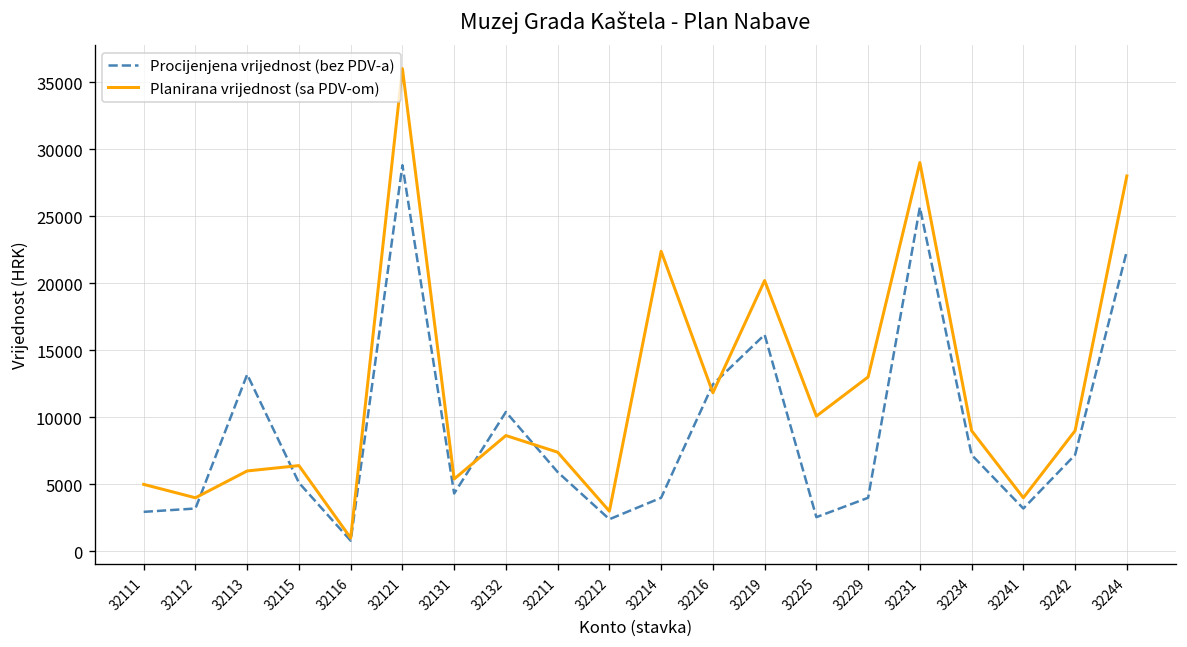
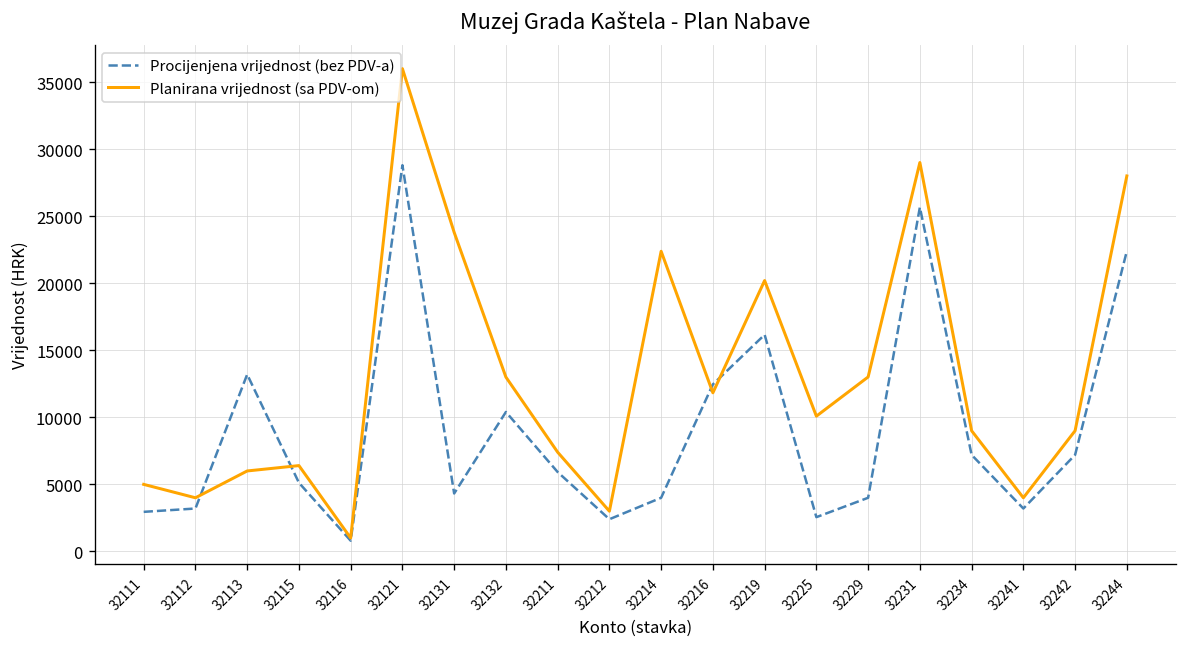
  {
    "Procijenjena vrijednost (bez PDV-a)": {
      "32111": 3000,
      "32112": 3200,
      "32113": 13200,
      "32115": 5100,
      "32121": 28800,
      "32131": 4300,
      "32132": 10400,
      "32211": 5900,
      "32212": 2400,
      "32214": 4000,
      "32216": 12500,
      "32219": 16200,
      "32225": 2600,
      "32229": 4000,
      "32231": 25700,
      "32234": 7200,
      "32241": 3200,
      "32242": 7200,
      "32244": 22400
    },
    "Planirana vrijednost (sa PDV-om)": {
      "32111": 5000,
      "32112": 4000,
      "32113": 6000,
      "32115": 6400,
      "32121": 36000,
-     "32131": 5400,
-     "32132": 8600,
+     "32131": 23800,
+     "32132": 13000,
      "32211": 7400,
      "32212": 3000,
      "32214": 22400,
      "32216": 11800,
      "32219": 20200,
      "32225": 10100,
      "32229": 13000,
      "32231": 29000,
      "32234": 9000,
      "32241": 4000,
      "32242": 9000,
      "32244": 28000
    }
  }
